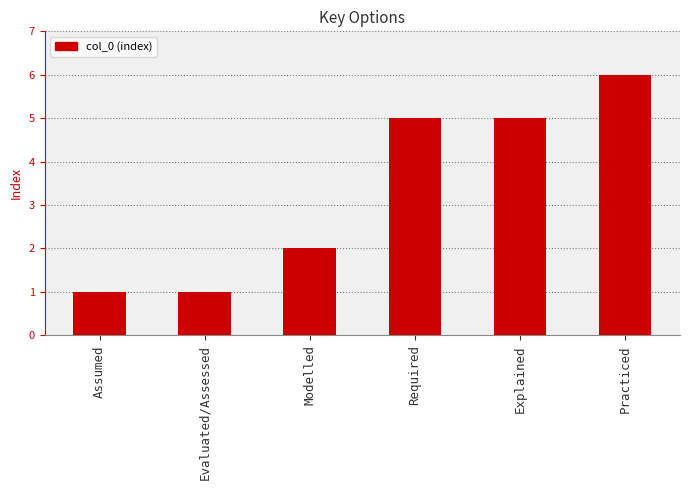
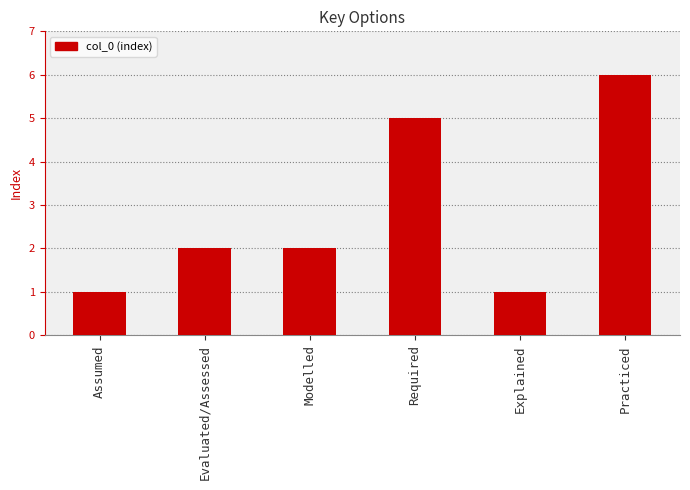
  {
    "Assumed": 1,
-   "Evaluated/Assessed": 1,
+   "Evaluated/Assessed": 2,
    "Modelled": 2,
    "Required": 5,
-   "Explained": 5,
+   "Explained": 1,
    "Practiced": 6
  }
